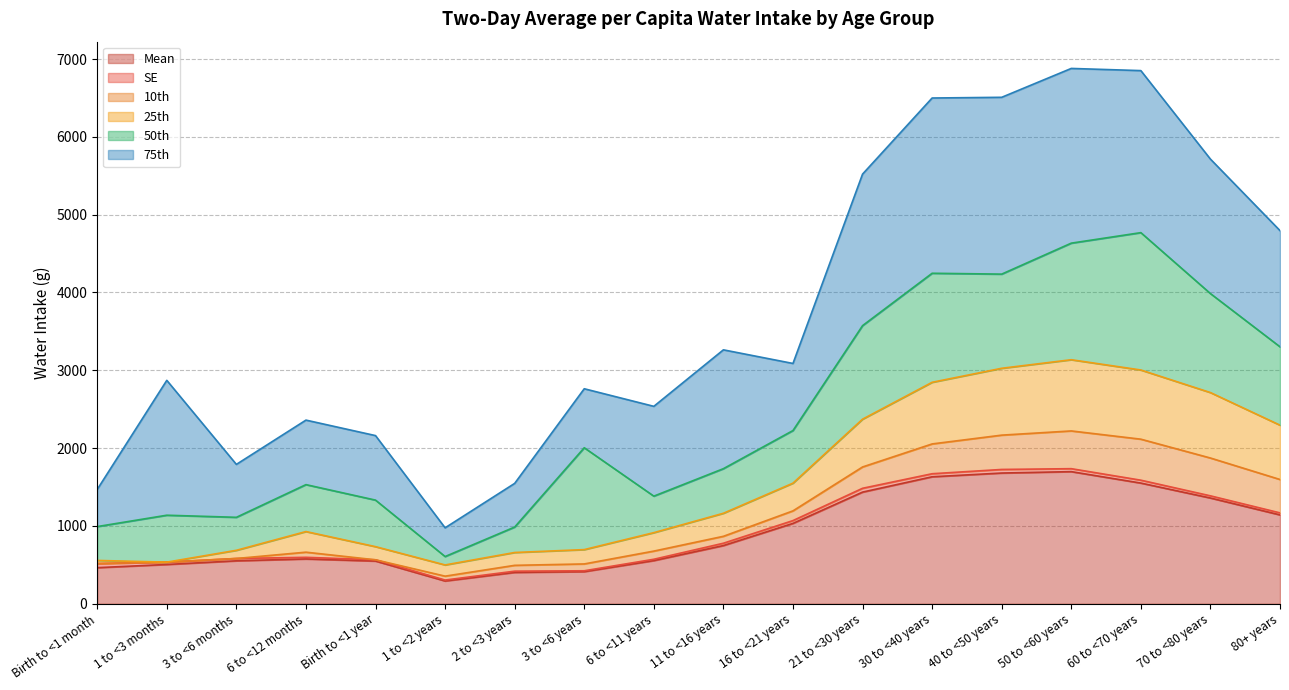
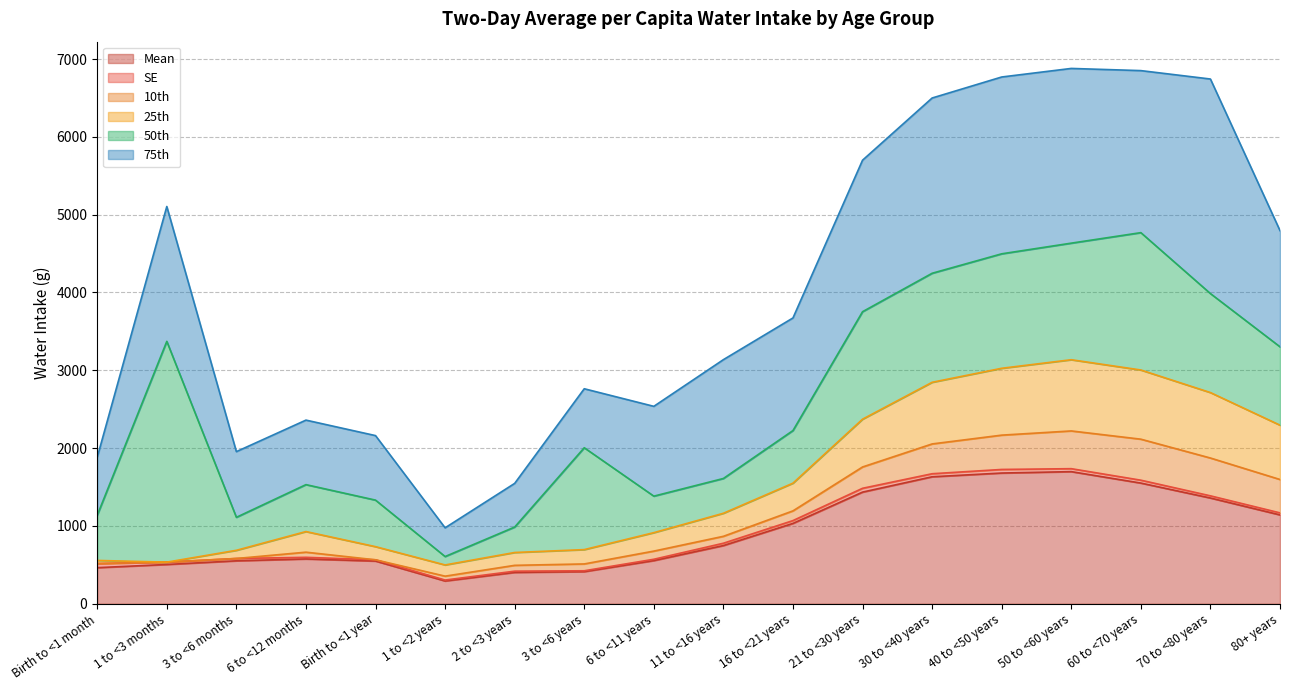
  {
    "50th": {
-     "Birth to <1 month": 400,
-     "1 to <3 months": 600,
+     "Birth to <1 month": 600,
+     "1 to <3 months": 2800,
      "3 to <6 months": 400,
      "6 to <12 months": 600,
      "Birth to <1 year": 600,
      "1 to <2 years": 100,
      "2 to <3 years": 300,
      "3 to <6 years": 1300,
      "6 to <11 years": 500,
-     "11 to <16 years": 600,
+     "11 to <16 years": 400,
      "16 to <21 years": 700,
-     "21 to <30 years": 1200,
+     "21 to <30 years": 1400,
      "30 to <40 years": 1400,
-     "40 to <50 years": 1200,
+     "40 to <50 years": 1500,
      "50 to <60 years": 1500,
      "60 to <70 years": 1800,
      "70 to <80 years": 1300,
      "80+ years": 1000
    },
    "75th": {
-     "Birth to <1 month": 500,
+     "Birth to <1 month": 700,
      "1 to <3 months": 1700,
-     "3 to <6 months": 700,
+     "3 to <6 months": 800,
      "6 to <12 months": 800,
      "Birth to <1 year": 800,
      "1 to <2 years": 400,
      "2 to <3 years": 600,
      "3 to <6 years": 800,
      "6 to <11 years": 1200,
      "11 to <16 years": 1500,
-     "16 to <21 years": 900,
+     "16 to <21 years": 1400,
      "21 to <30 years": 1900,
      "30 to <40 years": 2300,
      "40 to <50 years": 2300,
      "50 to <60 years": 2200,
      "60 to <70 years": 2100,
-     "70 to <80 years": 1700,
+     "70 to <80 years": 2800,
      "80+ years": 1500
    }
  }
